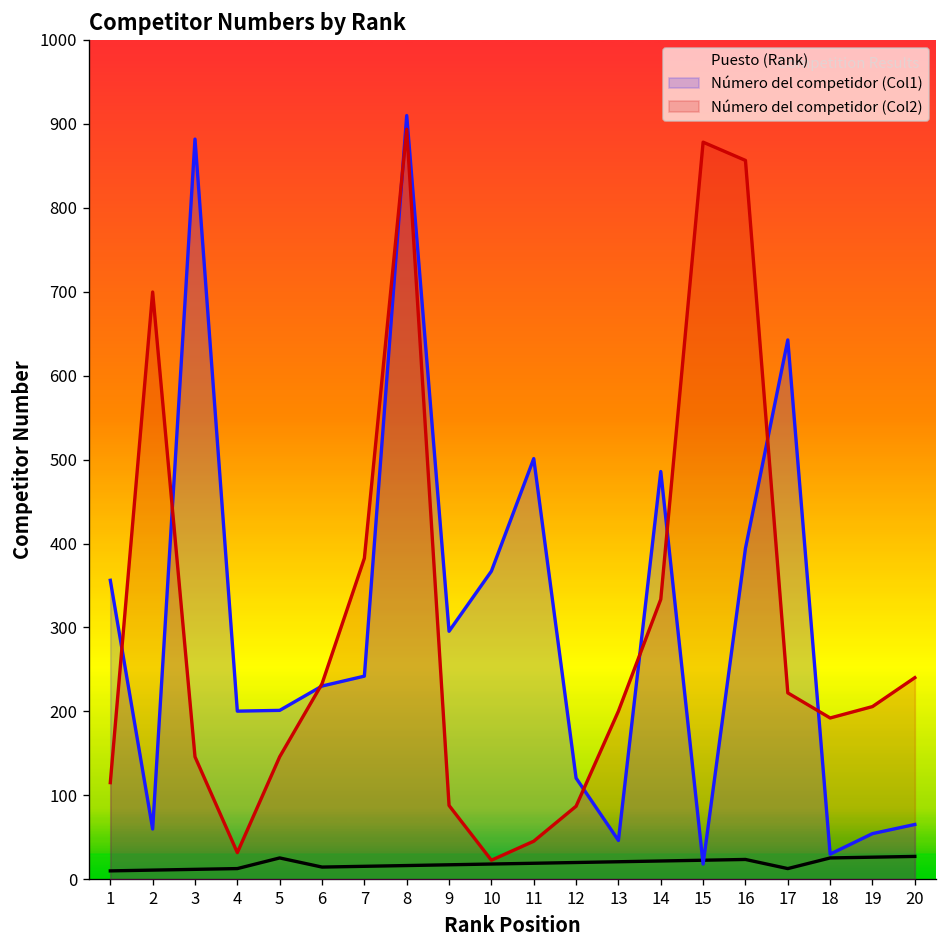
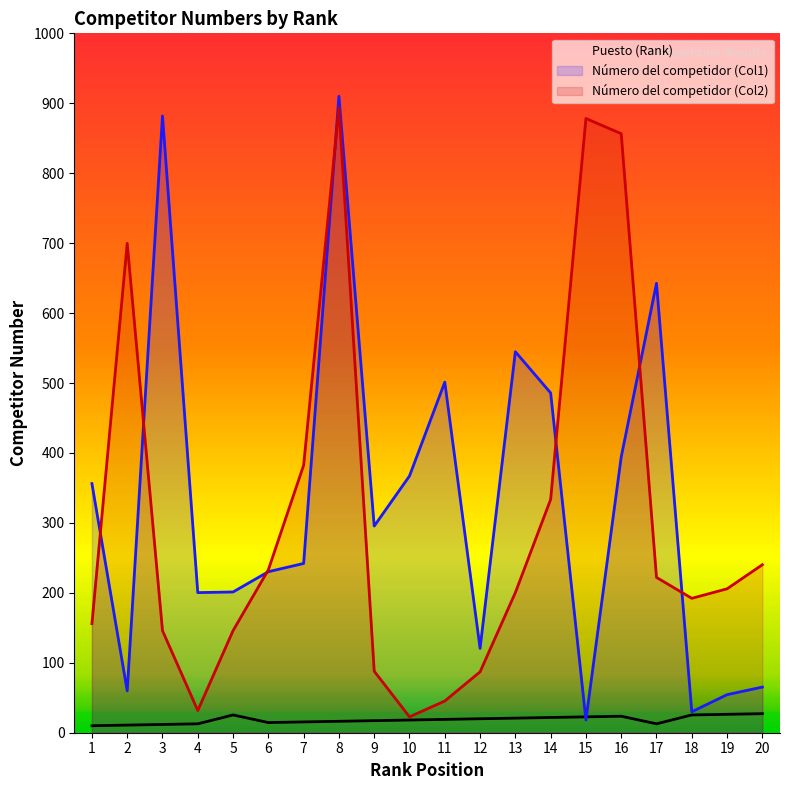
  {
    "Número del competidor (Col1)": {
      "1": 360,
      "2": 60,
      "3": 880,
      "4": 200,
      "5": 200,
      "7": 240,
      "8": 910,
      "9": 300,
      "10": 370,
      "11": 500,
      "12": 120,
-     "13": 50,
+     "13": 540,
      "14": 490,
      "16": 390,
      "17": 640,
      "19": 50,
      "20": 70
    },
    "Número del competidor (Col2)": {
-     "1": 120,
+     "1": 160,
      "2": 700,
      "3": 150,
      "4": 30,
      "5": 150,
      "7": 380,
      "8": 890,
      "9": 90,
      "11": 50,
      "12": 90,
      "13": 200,
      "14": 330,
      "15": 880,
      "16": 860,
      "17": 220,
      "18": 190,
      "19": 210,
      "20": 240
    }
  }
